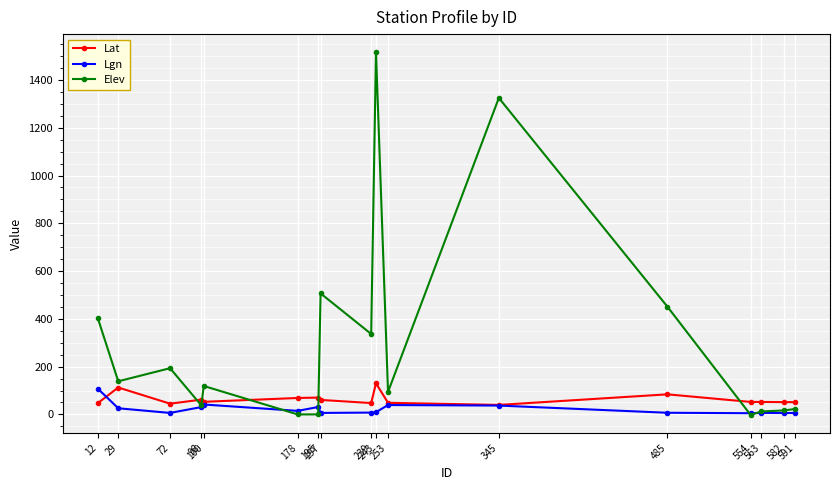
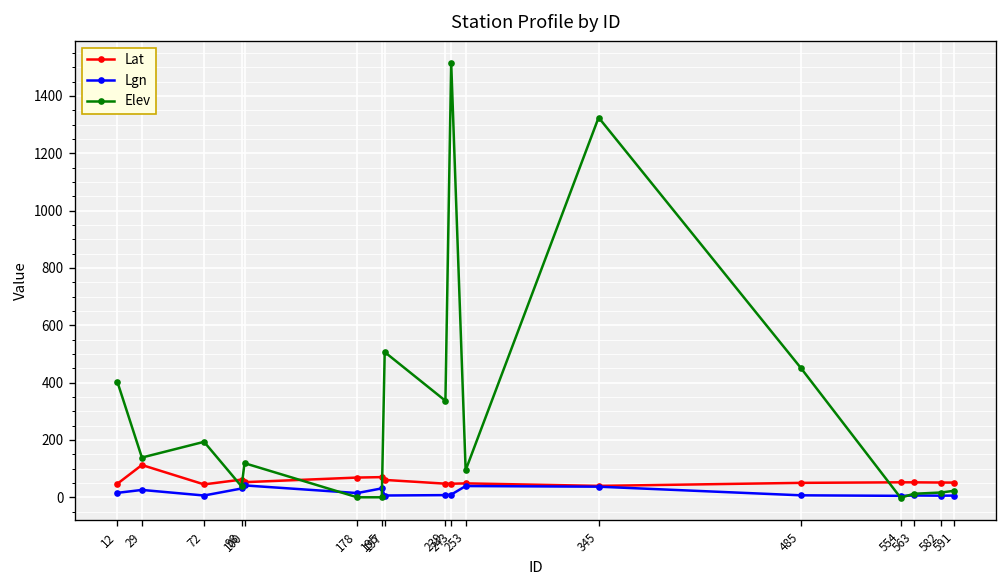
  {
    "Lat": {
      "12": 50,
      "29": 110,
      "72": 40,
      "98": 60,
      "100": 50,
      "178": 70,
      "195": 70,
      "197": 60,
      "239": 50,
-     "243": 130,
-     "485": 80,
+     "243": 50,
+     "485": 50,
      "554": 50,
      "563": 50,
      "582": 50,
      "591": 50
    },
    "Lgn": {
-     "12": 110,
+     "12": 20,
      "29": 30,
      "72": 10,
      "100": 40,
      "178": 10,
      "195": 30,
      "197": 10,
      "239": 10,
      "243": 10,
      "485": 10,
      "582": 10,
      "591": 10
    },
    "Elev": {
      "12": 400,
      "29": 140,
      "72": 190,
      "100": 120,
      "178": 0,
      "195": 0,
      "197": 510,
      "239": 340,
      "243": 1520,
      "253": 90,
      "345": 1320,
      "485": 450,
      "582": 20,
      "591": 20
    }
  }
